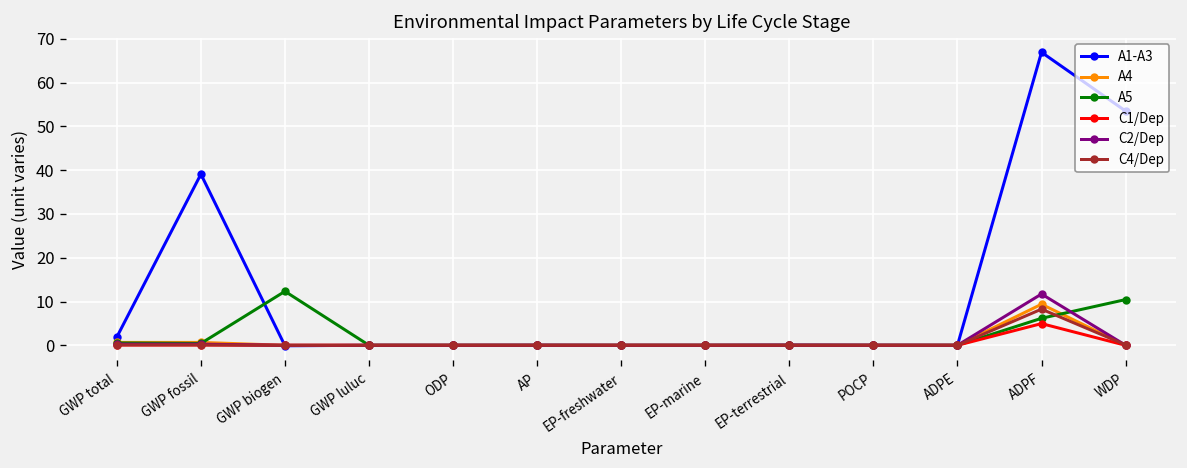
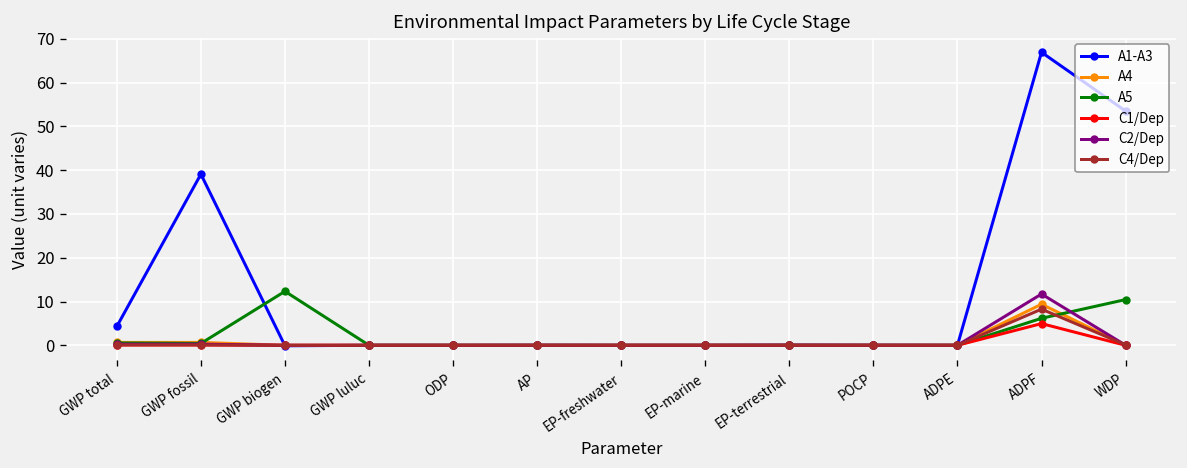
  {
    "A1-A3": {
-     "GWP total": 2,
+     "GWP total": 4,
      "GWP fossil": 39,
      "ADPF": 67
    },
    "A4": {
      "ADPF": 9
    },
    "A5": {
      "GWP biogen": 12,
      "ADPF": 6,
      "WDP": 10
    },
    "C1/Dep": {
      "ADPF": 5
    },
    "C2/Dep": {
      "ADPF": 12
    },
    "C4/Dep": {
      "ADPF": 8
    }
  }
